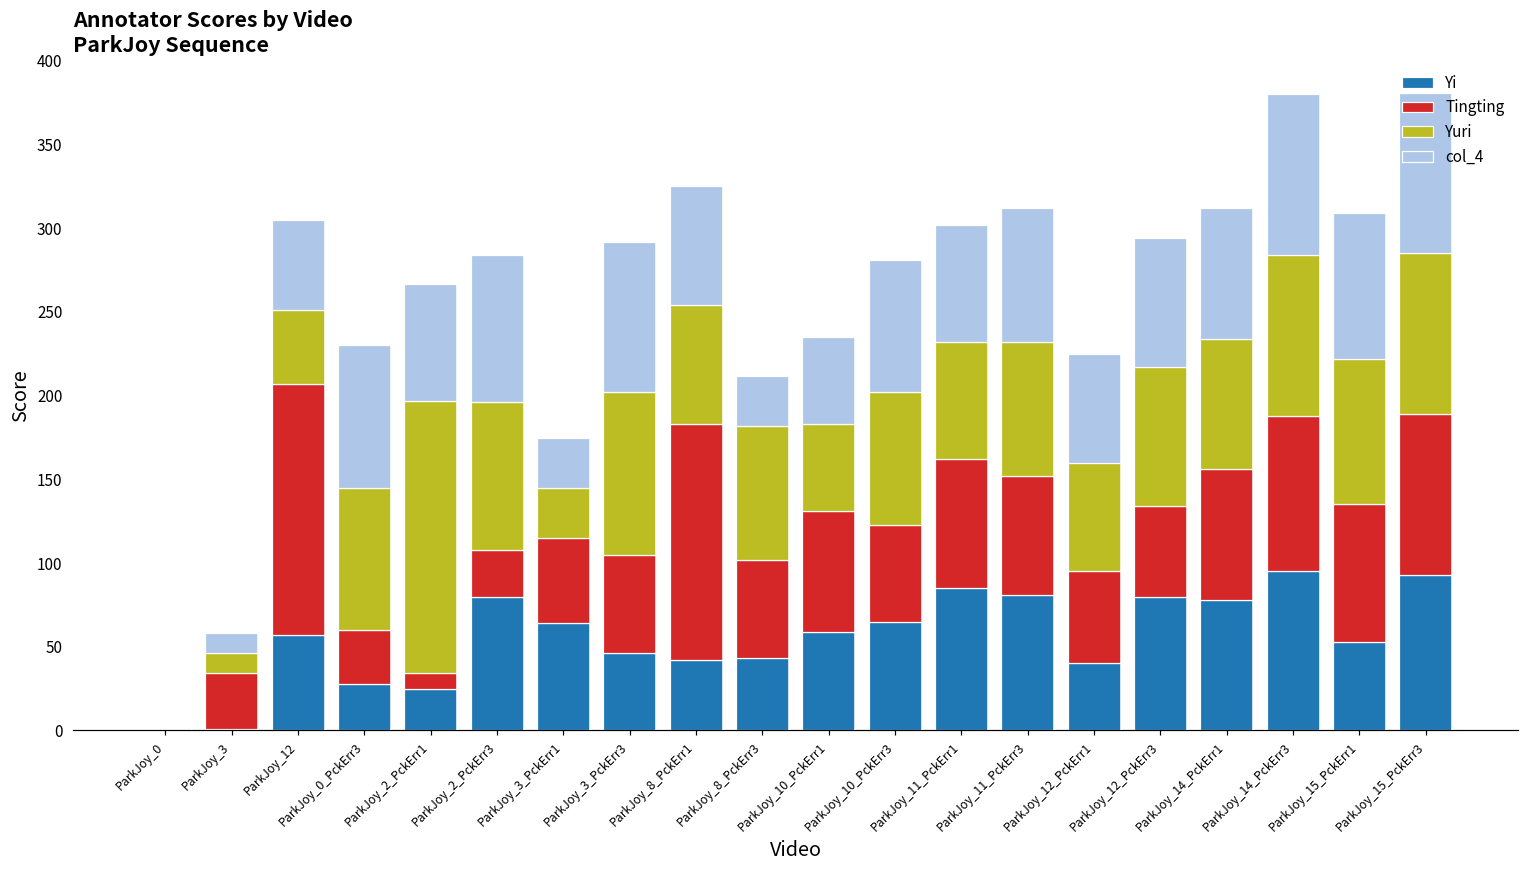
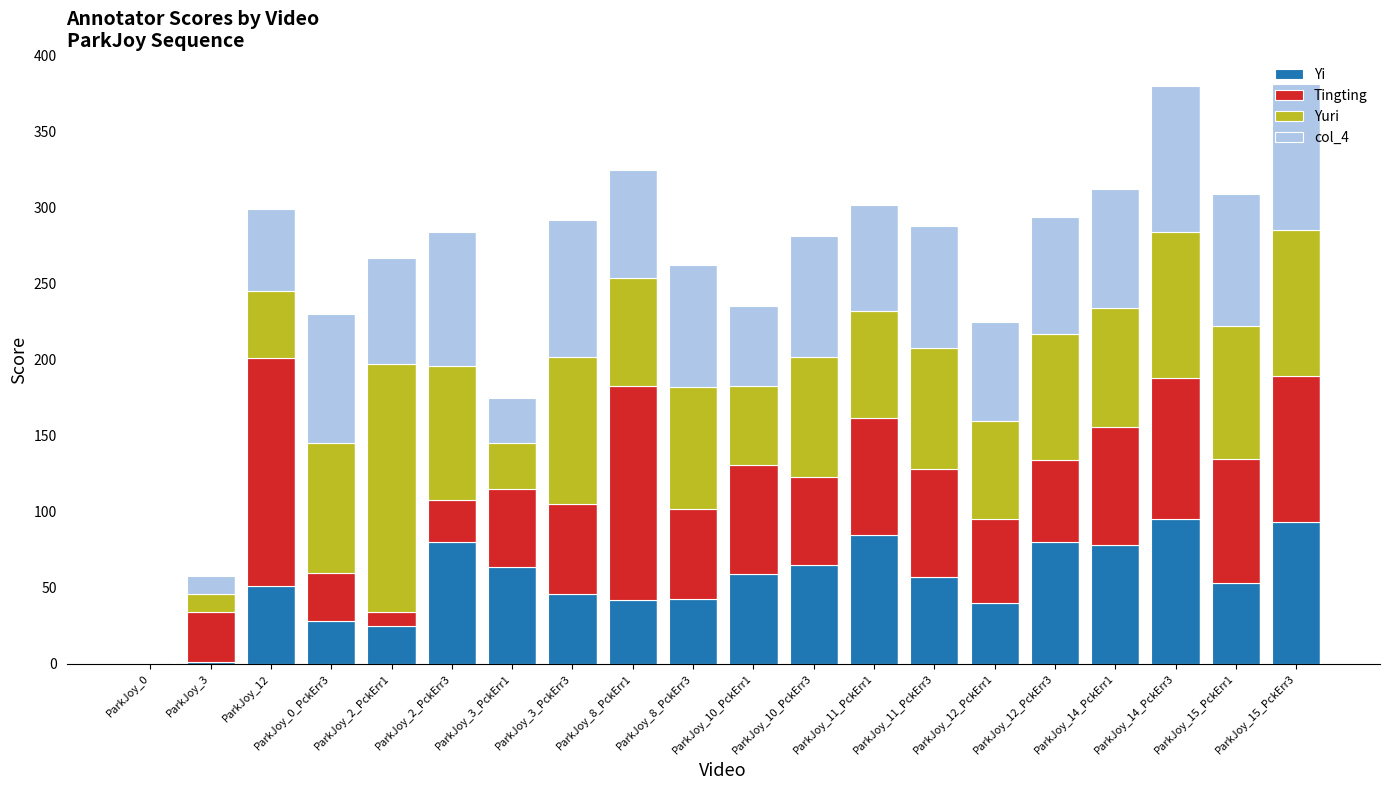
  {
    "Yi": {
      "ParkJoy_0": 0,
-     "ParkJoy_12": 57,
+     "ParkJoy_12": 51,
      "ParkJoy_0_PckErr3": 28,
      "ParkJoy_2_PckErr1": 25,
      "ParkJoy_2_PckErr3": 80,
      "ParkJoy_3_PckErr1": 64,
      "ParkJoy_3_PckErr3": 46,
      "ParkJoy_8_PckErr1": 42,
      "ParkJoy_8_PckErr3": 43,
      "ParkJoy_10_PckErr1": 59,
      "ParkJoy_10_PckErr3": 65,
      "ParkJoy_11_PckErr1": 85,
-     "ParkJoy_11_PckErr3": 81,
+     "ParkJoy_11_PckErr3": 57,
      "ParkJoy_12_PckErr1": 40,
      "ParkJoy_12_PckErr3": 80,
      "ParkJoy_14_PckErr1": 78,
      "ParkJoy_14_PckErr3": 95,
      "ParkJoy_15_PckErr1": 53,
      "ParkJoy_15_PckErr3": 93
    },
    "Tingting": {
      "ParkJoy_0": 0,
      "ParkJoy_3": 33,
      "ParkJoy_12": 150,
      "ParkJoy_0_PckErr3": 32,
      "ParkJoy_2_PckErr1": 9,
      "ParkJoy_2_PckErr3": 28,
      "ParkJoy_3_PckErr1": 51,
      "ParkJoy_3_PckErr3": 59,
      "ParkJoy_8_PckErr1": 141,
      "ParkJoy_8_PckErr3": 59,
      "ParkJoy_10_PckErr1": 72,
      "ParkJoy_10_PckErr3": 58,
      "ParkJoy_11_PckErr1": 77,
      "ParkJoy_11_PckErr3": 71,
      "ParkJoy_12_PckErr1": 55,
      "ParkJoy_12_PckErr3": 54,
      "ParkJoy_14_PckErr1": 78,
      "ParkJoy_14_PckErr3": 93,
      "ParkJoy_15_PckErr1": 82,
      "ParkJoy_15_PckErr3": 96
    },
    "Yuri": {
      "ParkJoy_0": 0,
      "ParkJoy_3": 12,
      "ParkJoy_12": 44,
      "ParkJoy_0_PckErr3": 85,
      "ParkJoy_2_PckErr1": 163,
      "ParkJoy_2_PckErr3": 88,
      "ParkJoy_3_PckErr1": 30,
      "ParkJoy_3_PckErr3": 97,
      "ParkJoy_8_PckErr1": 71,
      "ParkJoy_8_PckErr3": 80,
      "ParkJoy_10_PckErr1": 52,
      "ParkJoy_10_PckErr3": 79,
      "ParkJoy_11_PckErr1": 70,
      "ParkJoy_11_PckErr3": 80,
      "ParkJoy_12_PckErr1": 65,
      "ParkJoy_12_PckErr3": 83,
      "ParkJoy_14_PckErr1": 78,
      "ParkJoy_14_PckErr3": 96,
      "ParkJoy_15_PckErr1": 87,
      "ParkJoy_15_PckErr3": 96
    },
    "col_4": {
      "ParkJoy_0": 0,
      "ParkJoy_3": 12,
      "ParkJoy_12": 54,
      "ParkJoy_0_PckErr3": 85,
      "ParkJoy_2_PckErr1": 70,
      "ParkJoy_2_PckErr3": 88,
      "ParkJoy_3_PckErr1": 30,
      "ParkJoy_3_PckErr3": 90,
      "ParkJoy_8_PckErr1": 71,
-     "ParkJoy_8_PckErr3": 30,
+     "ParkJoy_8_PckErr3": 80,
      "ParkJoy_10_PckErr1": 52,
      "ParkJoy_10_PckErr3": 79,
      "ParkJoy_11_PckErr1": 70,
      "ParkJoy_11_PckErr3": 80,
      "ParkJoy_12_PckErr1": 65,
      "ParkJoy_12_PckErr3": 77,
      "ParkJoy_14_PckErr1": 78,
      "ParkJoy_14_PckErr3": 96,
      "ParkJoy_15_PckErr1": 87,
      "ParkJoy_15_PckErr3": 96
    }
  }
